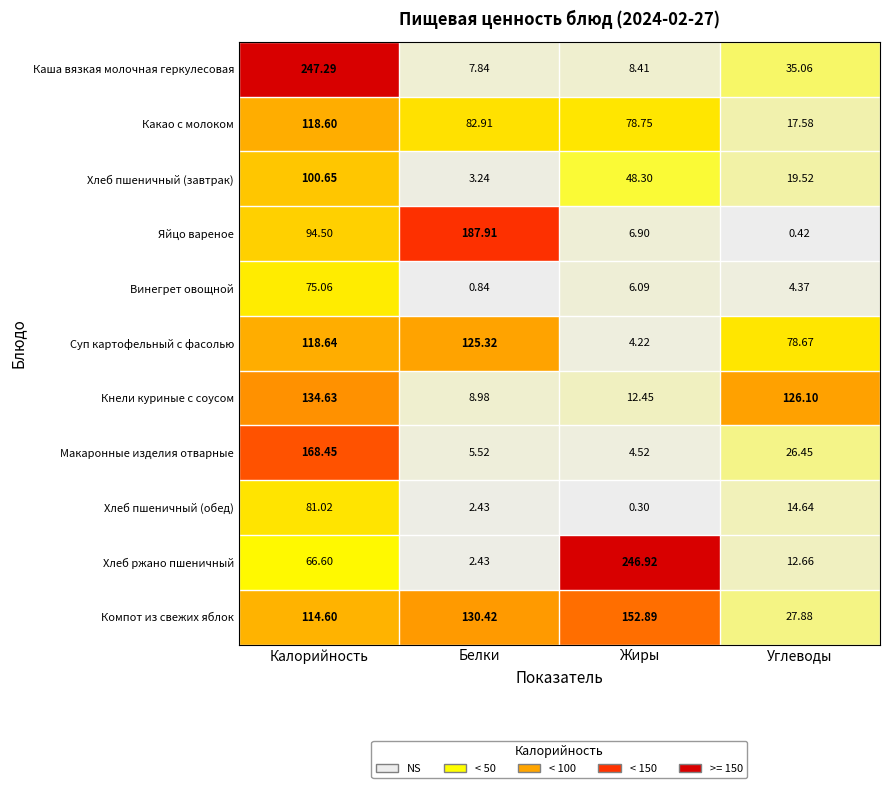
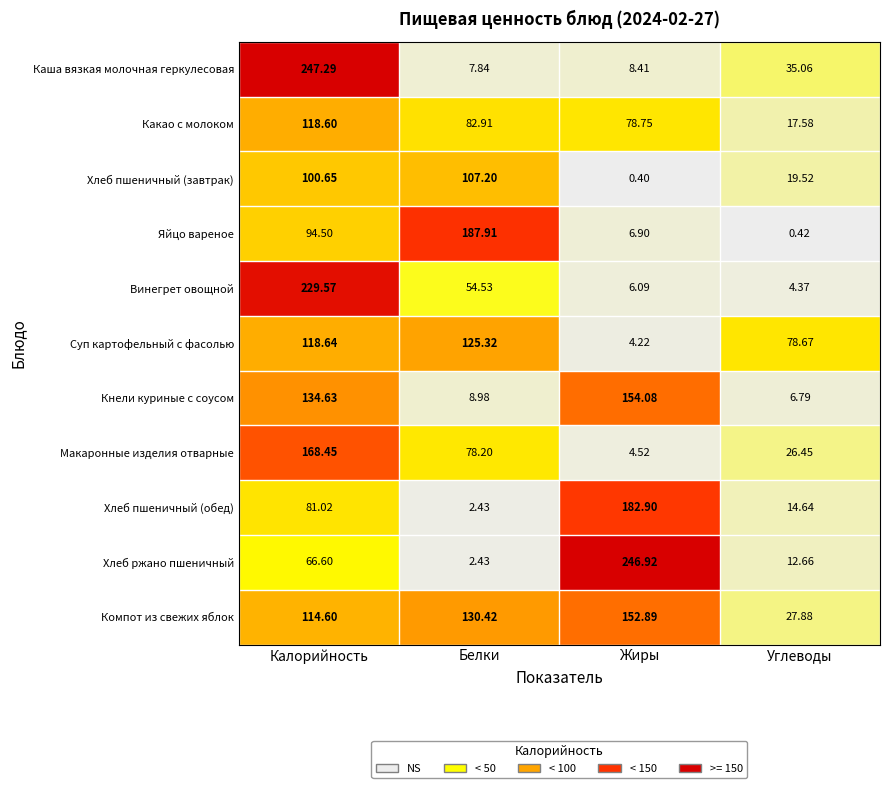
  {
    "Каша вязкая молочная геркулесовая": {
      "Калорийность": 247.29,
      "Белки": 7.84,
      "Жиры": 8.41,
      "Углеводы": 35.06
    },
    "Какао с молоком": {
      "Калорийность": 118.60,
      "Белки": 82.91,
      "Жиры": 78.75,
      "Углеводы": 17.58
    },
    "Хлеб пшеничный (завтрак)": {
      "Калорийность": 100.65,
-     "Белки": 3.24,
-     "Жиры": 48.30,
+     "Белки": 107.20,
+     "Жиры": 0.40,
      "Углеводы": 19.52
    },
    "Яйцо вареное": {
      "Калорийность": 94.50,
      "Белки": 187.91,
      "Жиры": 6.90,
      "Углеводы": 0.42
    },
    "Винегрет овощной": {
-     "Калорийность": 75.06,
-     "Белки": 0.84,
+     "Калорийность": 229.57,
+     "Белки": 54.53,
      "Жиры": 6.09,
      "Углеводы": 4.37
    },
    "Суп картофельный с фасолью": {
      "Калорийность": 118.64,
      "Белки": 125.32,
      "Жиры": 4.22,
      "Углеводы": 78.67
    },
    "Кнели куриные с соусом": {
      "Калорийность": 134.63,
      "Белки": 8.98,
-     "Жиры": 12.45,
-     "Углеводы": 126.10
+     "Жиры": 154.08,
+     "Углеводы": 6.79
    },
    "Макаронные изделия отварные": {
      "Калорийность": 168.45,
-     "Белки": 5.52,
+     "Белки": 78.20,
      "Жиры": 4.52,
      "Углеводы": 26.45
    },
    "Хлеб пшеничный (обед)": {
      "Калорийность": 81.02,
      "Белки": 2.43,
-     "Жиры": 0.30,
+     "Жиры": 182.90,
      "Углеводы": 14.64
    },
    "Хлеб ржано пшеничный": {
      "Калорийность": 66.60,
      "Белки": 2.43,
      "Жиры": 246.92,
      "Углеводы": 12.66
    },
    "Компот из свежих яблок": {
      "Калорийность": 114.60,
      "Белки": 130.42,
      "Жиры": 152.89,
      "Углеводы": 27.88
    }
  }
